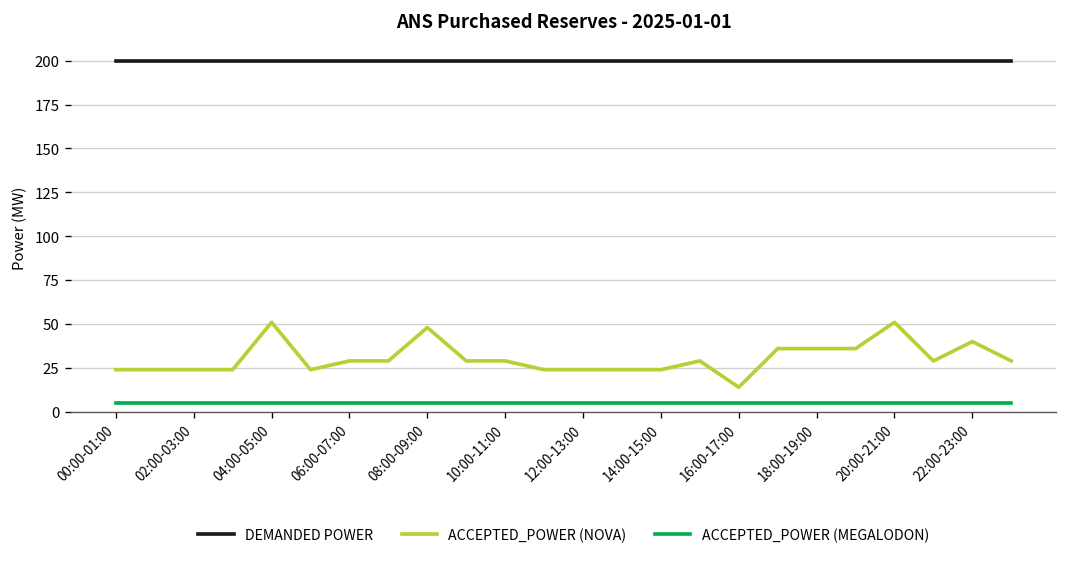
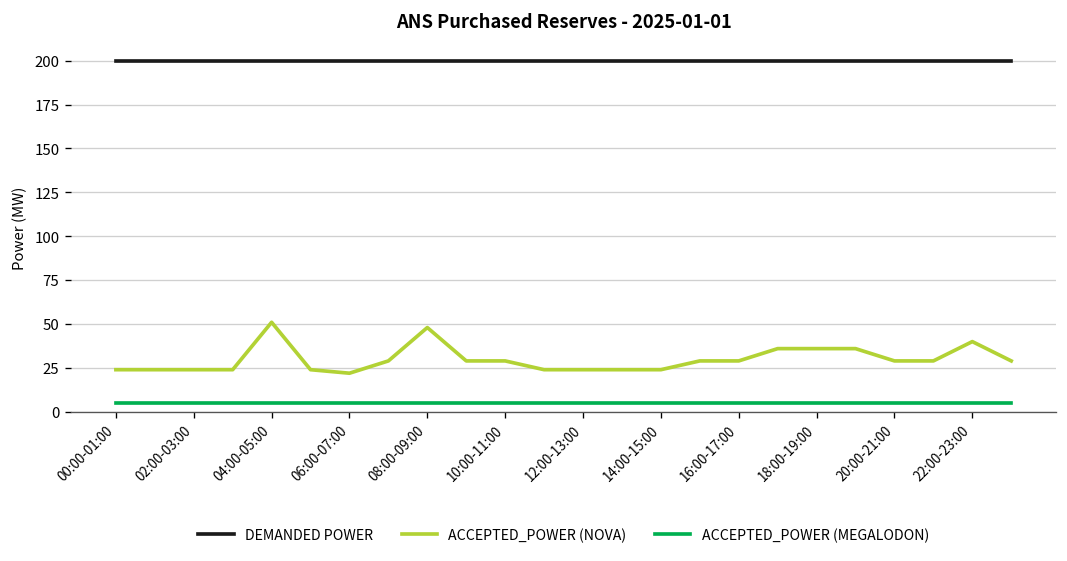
  {
    "DEMANDED POWER": {
      "00:00-01:00": 200,
      "02:00-03:00": 200,
      "04:00-05:00": 200,
      "06:00-07:00": 200,
      "08:00-09:00": 200,
      "10:00-11:00": 200,
      "12:00-13:00": 200,
      "14:00-15:00": 200,
      "16:00-17:00": 200,
      "18:00-19:00": 200,
      "20:00-21:00": 200,
      "22:00-23:00": 200
    },
    "ACCEPTED_POWER (NOVA)": {
      "00:00-01:00": 24,
      "02:00-03:00": 24,
      "04:00-05:00": 51,
-     "06:00-07:00": 29,
+     "06:00-07:00": 22,
      "08:00-09:00": 48,
      "10:00-11:00": 29,
      "12:00-13:00": 24,
      "14:00-15:00": 24,
-     "16:00-17:00": 14,
+     "16:00-17:00": 29,
      "18:00-19:00": 36,
-     "20:00-21:00": 51,
+     "20:00-21:00": 29,
      "22:00-23:00": 40
    },
    "ACCEPTED_POWER (MEGALODON)": {
      "00:00-01:00": 5,
      "02:00-03:00": 5,
      "04:00-05:00": 5,
      "06:00-07:00": 5,
      "08:00-09:00": 5,
      "10:00-11:00": 5,
      "12:00-13:00": 5,
      "14:00-15:00": 5,
      "16:00-17:00": 5,
      "18:00-19:00": 5,
      "20:00-21:00": 5,
      "22:00-23:00": 5
    }
  }
